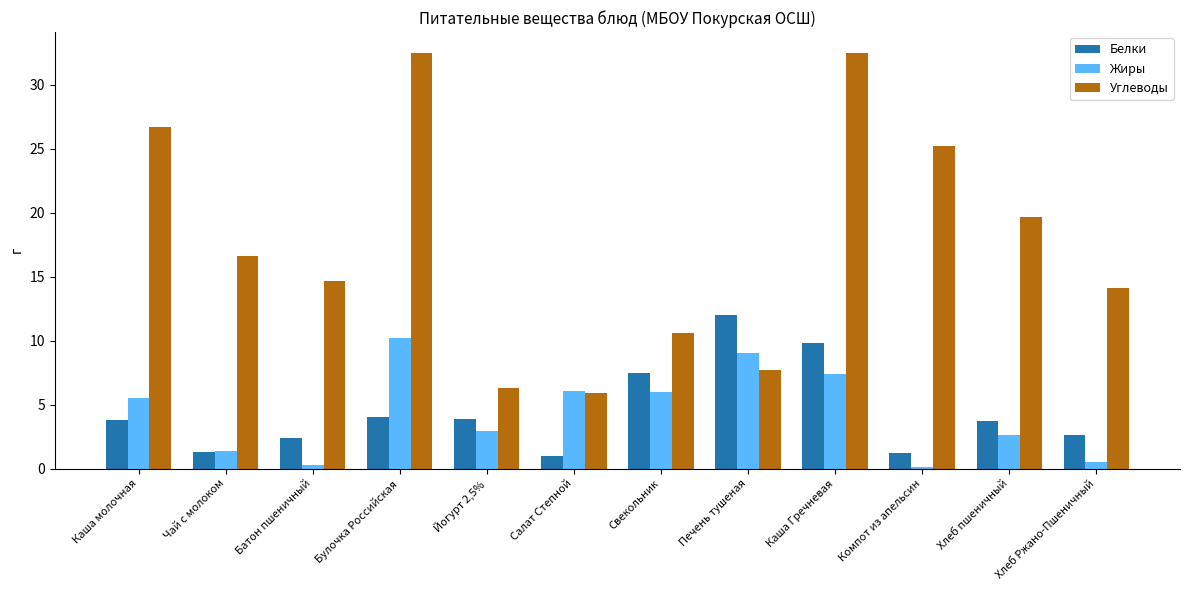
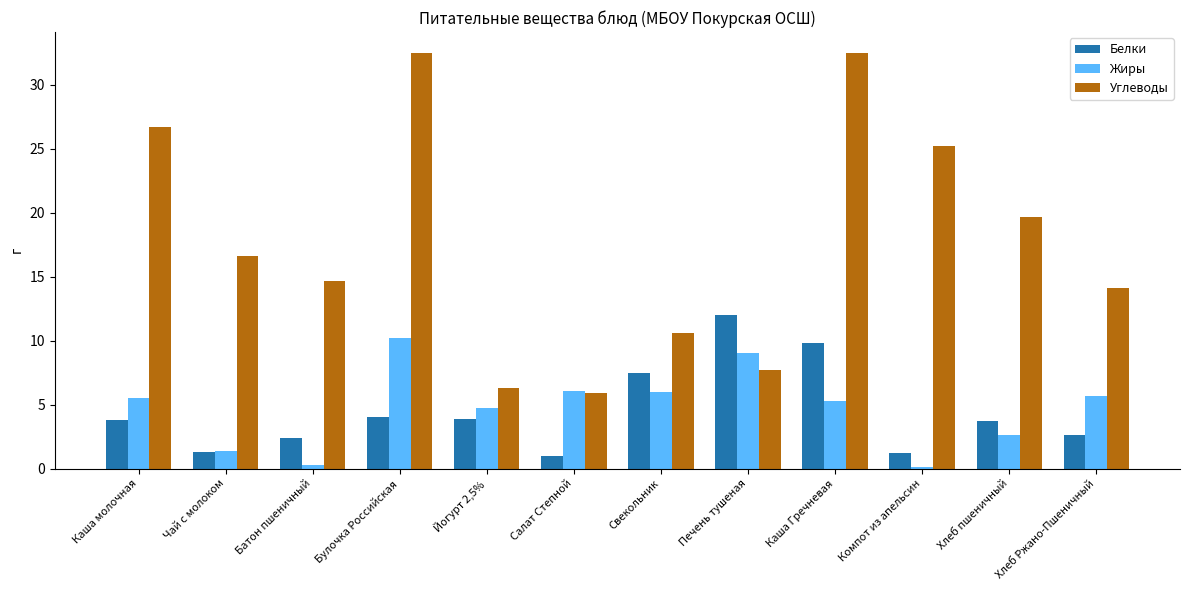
  {
    "Белки": {
      "Каша молочная": 3.8,
      "Чай с молоком": 1.3,
      "Батон пшеничный": 2.4,
      "Булочка Российская": 4.0,
      "Йогурт 2,5%": 3.9,
      "Салат Степной": 1.0,
      "Свекольник": 7.5,
      "Печень тушеная": 12.0,
      "Каша Гречневая": 9.8,
      "Компот из апельсин": 1.2,
      "Хлеб пшеничный": 3.7,
      "Хлеб Ржано-Пшеничный": 2.6
    },
    "Жиры": {
      "Каша молочная": 5.5,
      "Чай с молоком": 1.4,
      "Батон пшеничный": 0.3,
      "Булочка Российская": 10.2,
-     "Йогурт 2,5%": 2.9,
+     "Йогурт 2,5%": 4.7,
      "Салат Степной": 6.1,
      "Свекольник": 6.0,
      "Печень тушеная": 9.0,
-     "Каша Гречневая": 7.4,
+     "Каша Гречневая": 5.3,
      "Хлеб пшеничный": 2.6,
-     "Хлеб Ржано-Пшеничный": 0.5
+     "Хлеб Ржано-Пшеничный": 5.7
    },
    "Углеводы": {
      "Каша молочная": 26.7,
      "Чай с молоком": 16.6,
      "Батон пшеничный": 14.7,
      "Булочка Российская": 32.5,
      "Йогурт 2,5%": 6.3,
      "Салат Степной": 5.9,
      "Свекольник": 10.6,
      "Печень тушеная": 7.7,
      "Каша Гречневая": 32.5,
      "Компот из апельсин": 25.2,
      "Хлеб пшеничный": 19.7,
      "Хлеб Ржано-Пшеничный": 14.1
    }
  }
